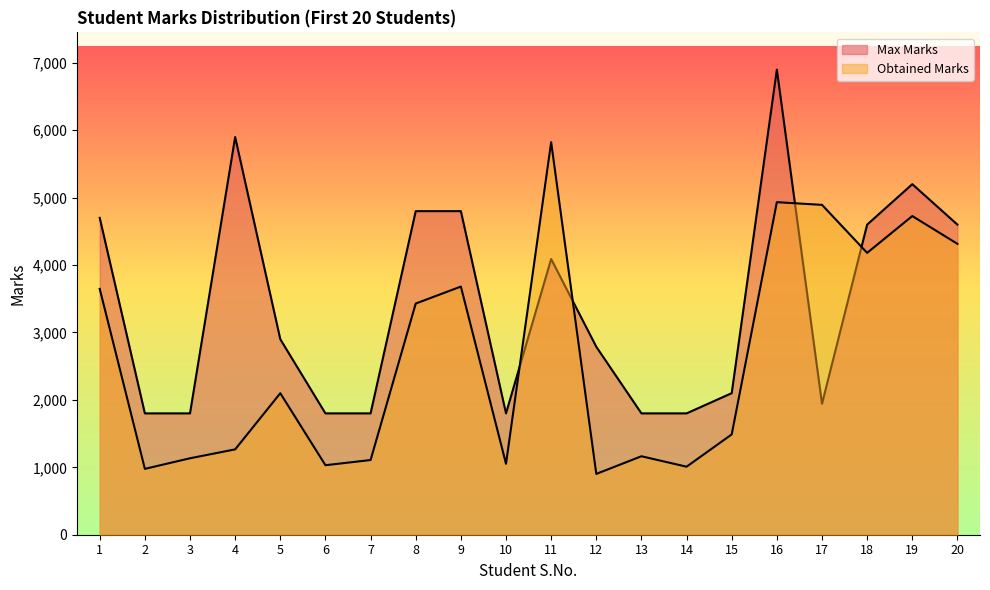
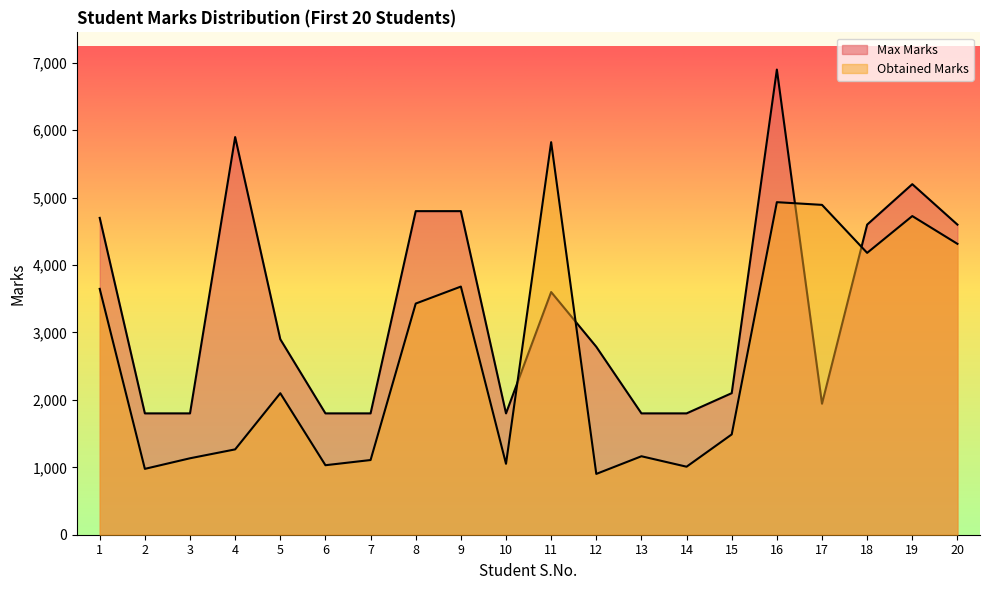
  {
    "Max Marks": {
      "1": "4,700",
      "2": "1,800",
      "3": "1,800",
      "4": "5,900",
      "5": "2,900",
      "6": "1,800",
      "7": "1,800",
      "8": "4,800",
      "9": "4,800",
      "10": "1,800",
-     "11": "4,100",
+     "11": "3,600",
      "12": "2,800",
      "13": "1,800",
      "14": "1,800",
      "15": "2,100",
      "16": "6,900",
      "17": "1,900",
      "18": "4,600",
      "19": "5,200",
      "20": "4,600"
    },
    "Obtained Marks": {
      "1": "3,600",
      "2": "1,000",
      "3": "1,100",
      "4": "1,300",
      "5": "2,100",
      "6": "1,000",
      "7": "1,100",
      "8": "3,400",
      "9": "3,700",
      "10": "1,100",
      "11": "5,800",
      "12": "900",
      "13": "1,200",
      "14": "1,000",
      "15": "1,500",
      "16": "4,900",
      "17": "4,900",
      "18": "4,200",
      "19": "4,700",
      "20": "4,300"
    }
  }
